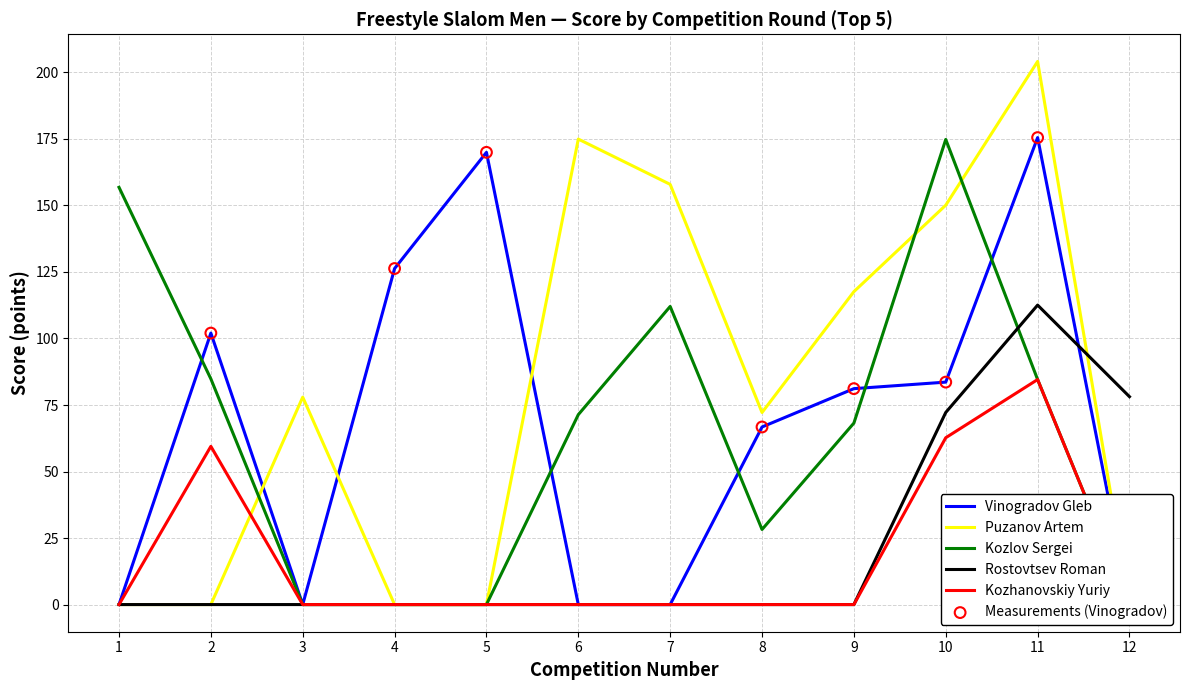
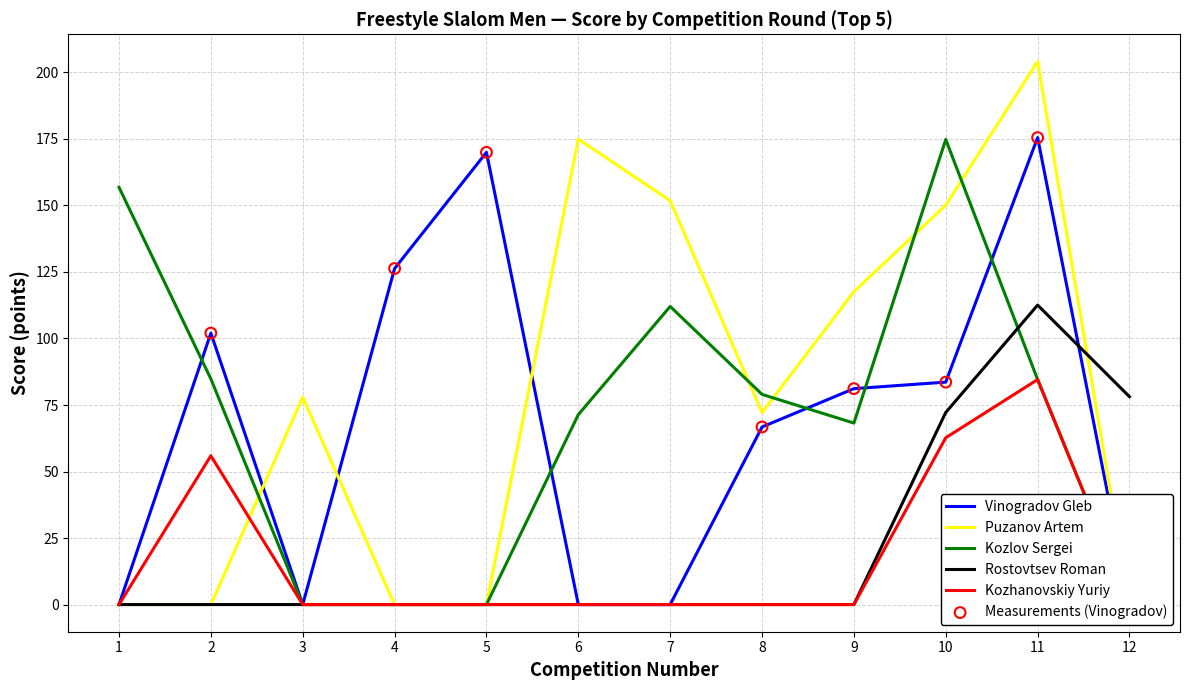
  {
    "Puzanov Artem": {
      "3": 78,
      "6": 175,
-     "7": 158,
+     "7": 152,
      "8": 72,
      "9": 118,
      "10": 150,
      "11": 204
    },
    "Kozlov Sergei": {
      "1": 157,
      "2": 85,
      "6": 71,
      "7": 112,
-     "8": 28,
+     "8": 79,
      "9": 68,
      "10": 175
    },
    "Rostovtsev Roman": {
      "10": 72,
      "11": 113,
      "12": 78
    },
    "Kozhanovskiy Yuriy": {
-     "2": 59,
+     "2": 56,
      "10": 63
    }
  }
